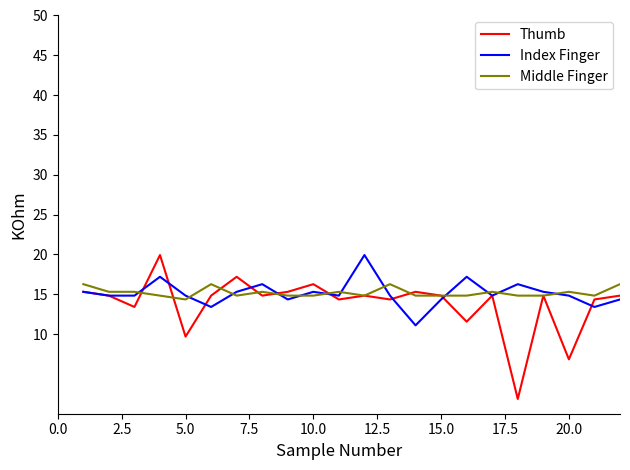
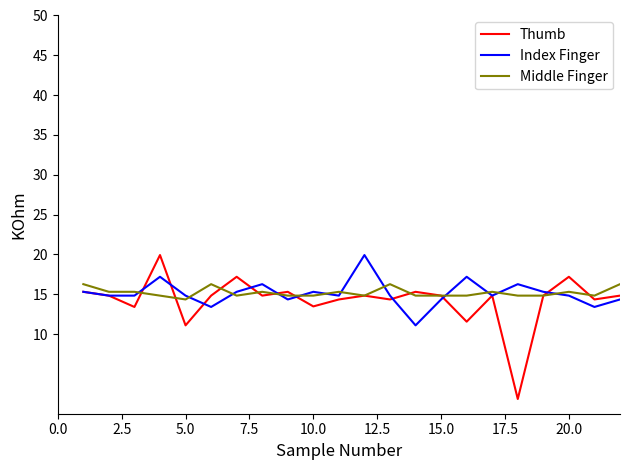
  {
    "Thumb": {
-     "5.0": 10,
-     "10.0": 16,
-     "20.0": 7
+     "5.0": 11,
+     "10.0": 13,
+     "20.0": 17
    },
    "Index Finger": {
      "5.0": 15,
      "10.0": 15,
      "15.0": 14,
      "20.0": 15
    },
    "Middle Finger": {
      "5.0": 14,
      "10.0": 15,
      "20.0": 15
    }
  }
